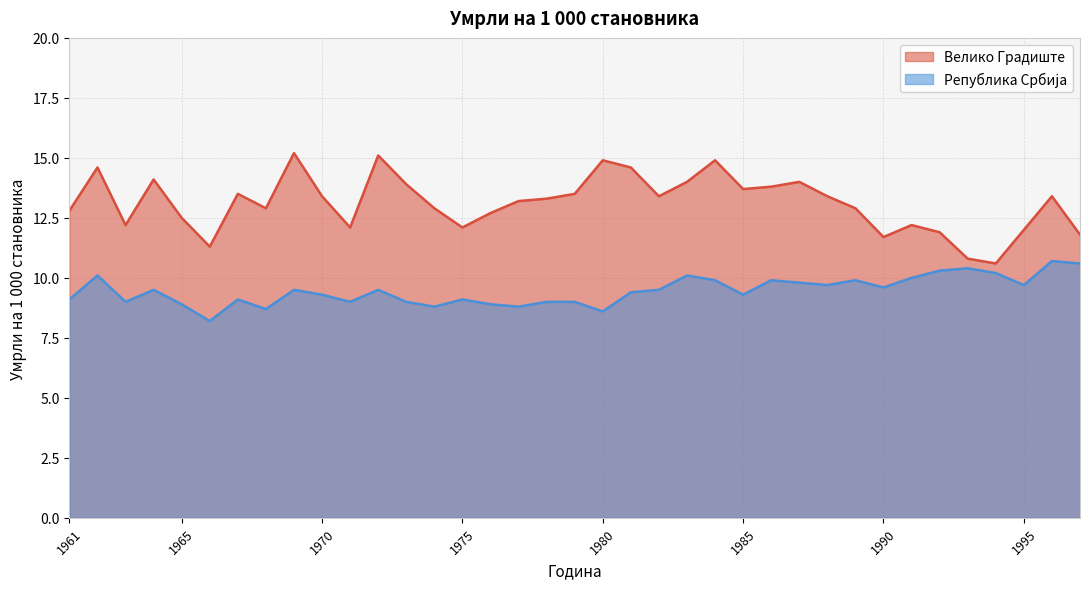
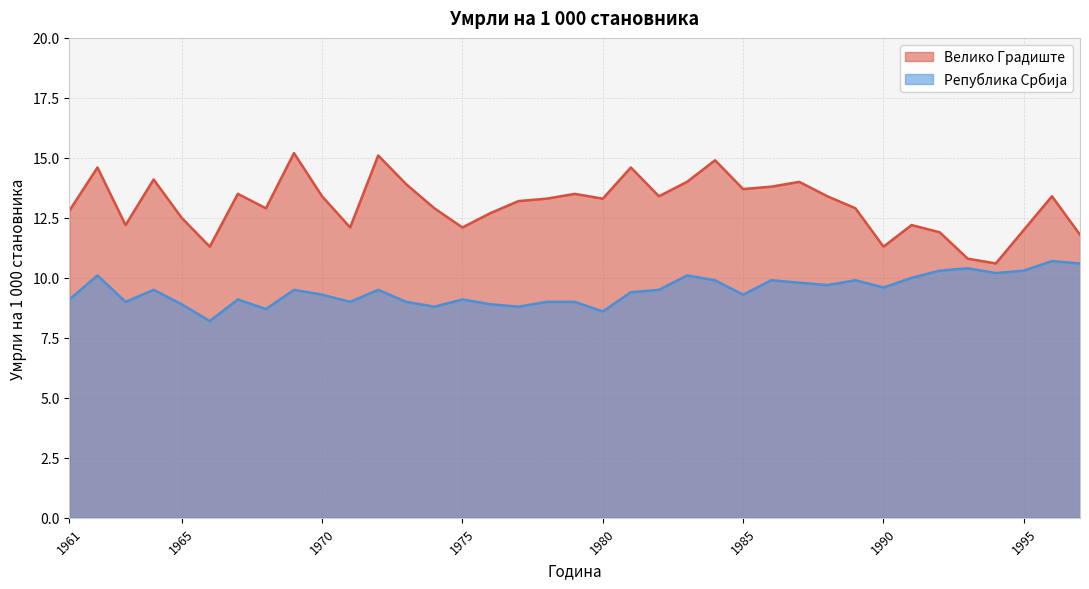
  {
    "Велико Градиште": {
      "1961": 12.8,
      "1965": 12.5,
      "1970": 13.4,
      "1975": 12.1,
-     "1980": 14.9,
+     "1980": 13.3,
      "1985": 13.7,
-     "1990": 11.7,
+     "1990": 11.3,
      "1995": 12.0
    },
    "Република Србија": {
      "1961": 9.1,
      "1965": 8.9,
      "1970": 9.3,
      "1975": 9.1,
      "1980": 8.6,
      "1985": 9.3,
      "1990": 9.6,
-     "1995": 9.7
+     "1995": 10.3
    }
  }
